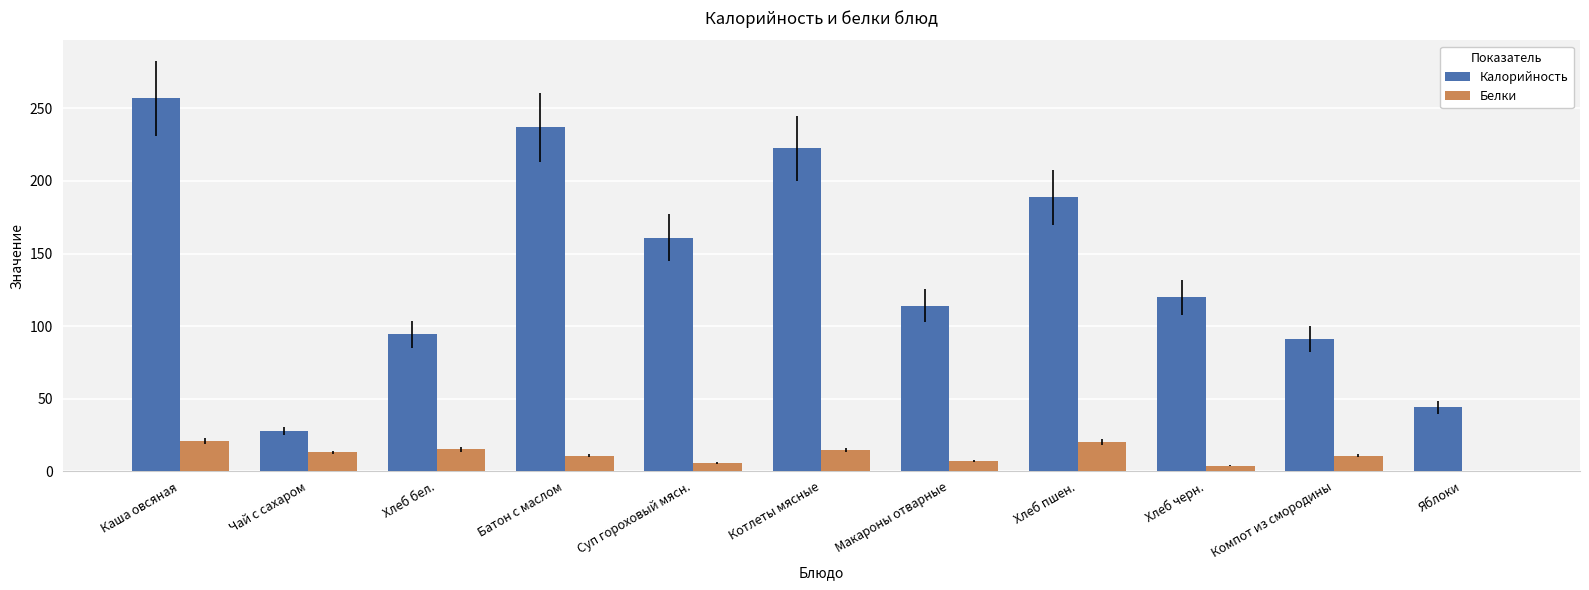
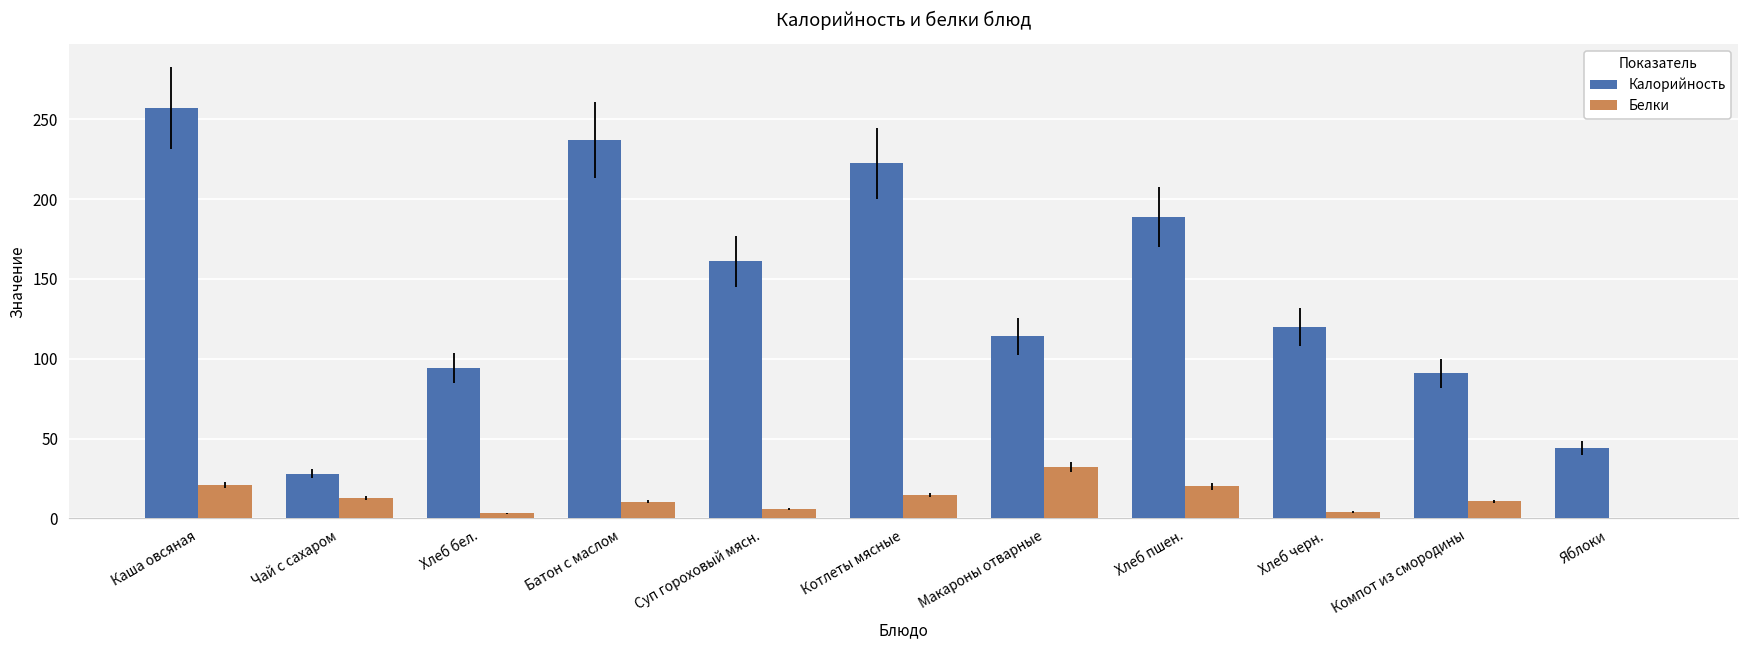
  {
    "Калорийность": {
      "Каша овсяная": 257,
      "Чай с сахаром": 28,
      "Хлеб бел.": 94,
      "Батон с маслом": 237,
      "Суп гороховый мясн.": 161,
      "Котлеты мясные": 223,
      "Макароны отварные": 114,
      "Хлеб пшен.": 189,
      "Хлеб черн.": 120,
      "Компот из смородины": 91,
      "Яблоки": 44
    },
    "Белки": {
      "Каша овсяная": 21,
      "Чай с сахаром": 13,
-     "Хлеб бел.": 15,
+     "Хлеб бел.": 3,
      "Батон с маслом": 11,
      "Суп гороховый мясн.": 6,
      "Котлеты мясные": 15,
-     "Макароны отварные": 7,
+     "Макароны отварные": 32,
      "Хлеб пшен.": 20,
      "Хлеб черн.": 4,
      "Компот из смородины": 11
    }
  }
